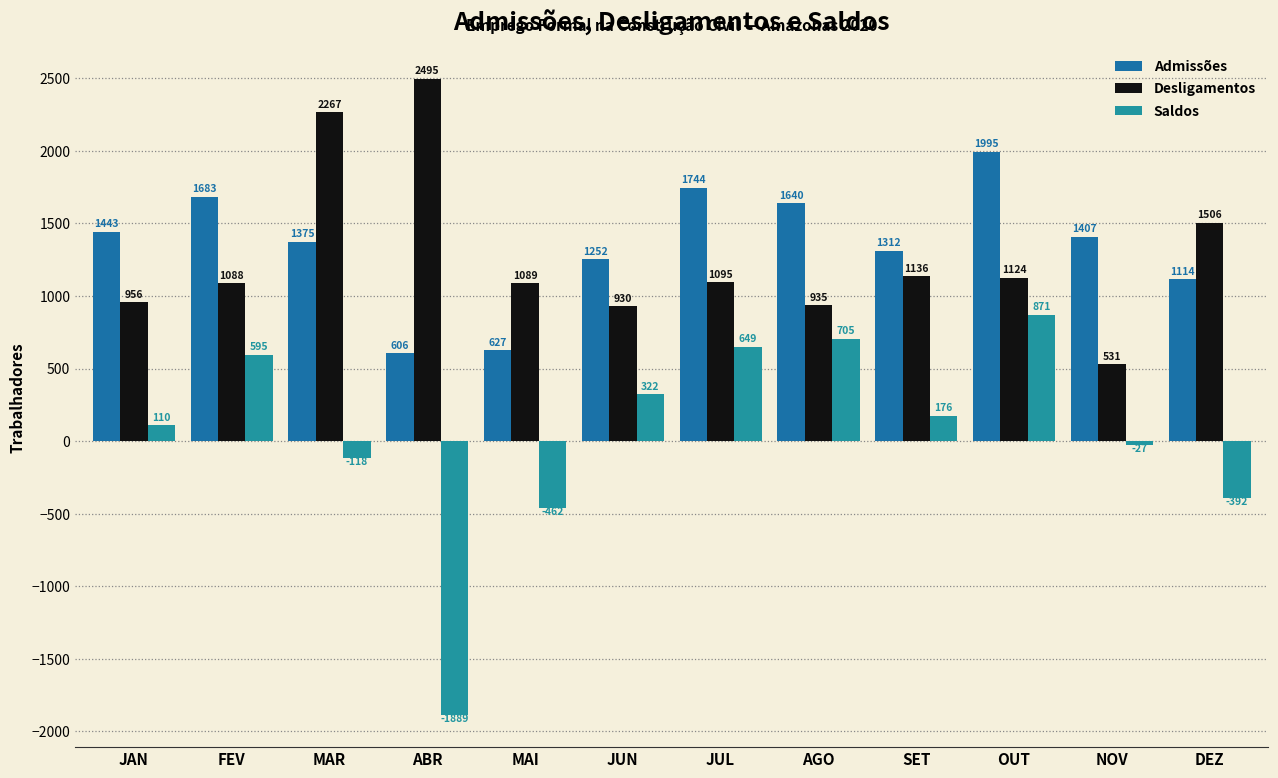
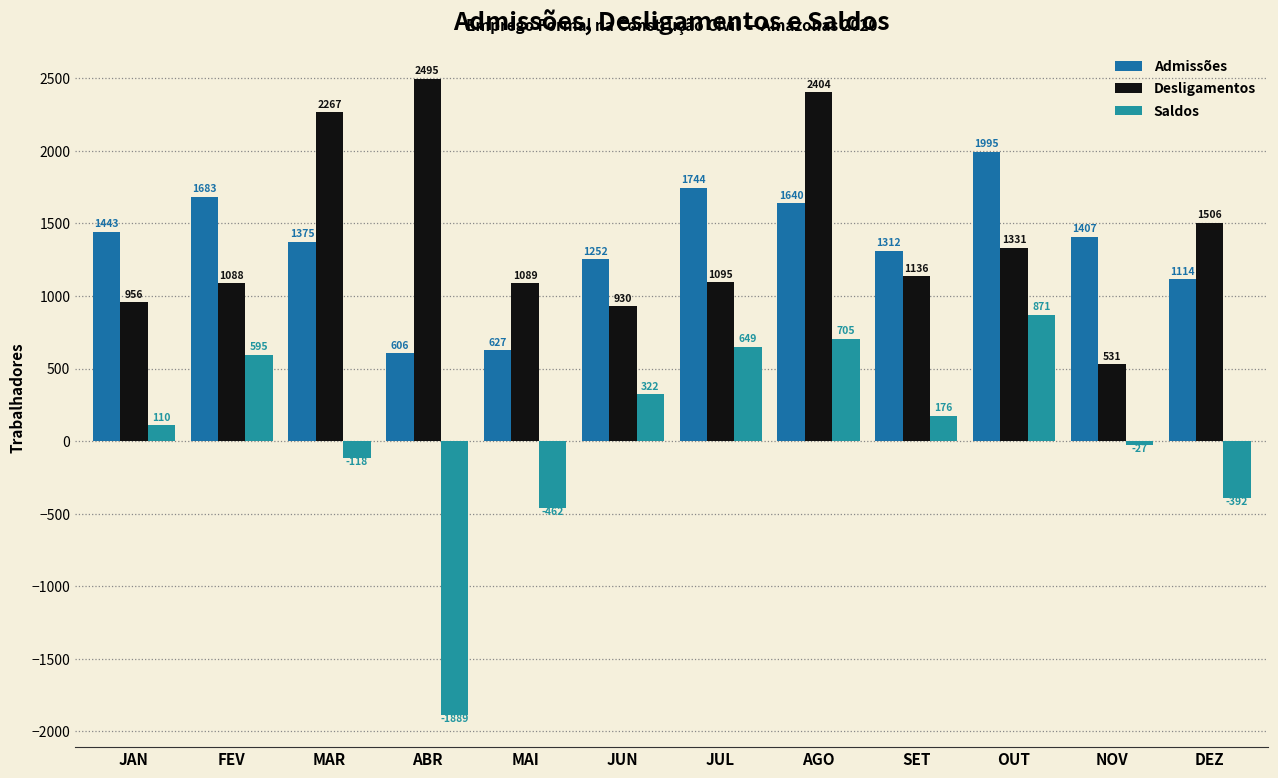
  {
    "Desligamentos": {
      "JAN": 956,
      "FEV": 1088,
      "MAR": 2267,
      "ABR": 2495,
      "MAI": 1089,
      "JUN": 930,
      "JUL": 1095,
-     "AGO": 935,
+     "AGO": 2404,
      "SET": 1136,
-     "OUT": 1124,
+     "OUT": 1331,
      "NOV": 531,
      "DEZ": 1506
    }
  }
